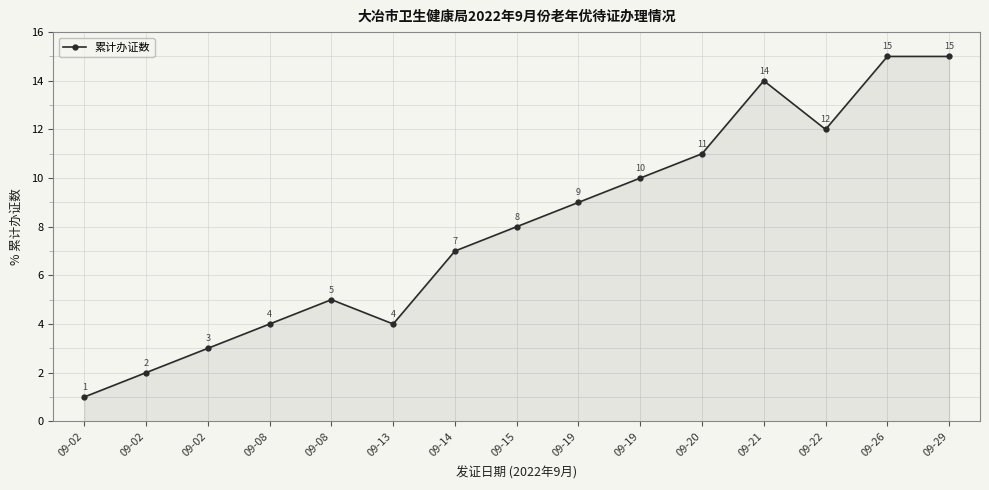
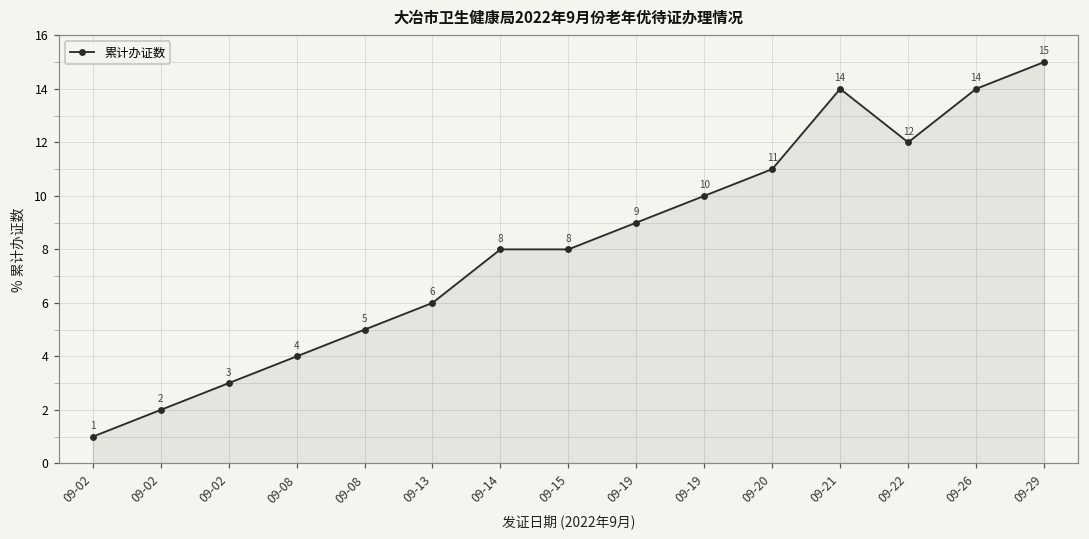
  {
-   "09-13": 4,
-   "09-14": 7,
+   "09-13": 6,
+   "09-14": 8,
    "09-15": 8,
    "09-20": 11,
    "09-21": 14,
    "09-22": 12,
-   "09-26": 15,
+   "09-26": 14,
    "09-29": 15
  }
